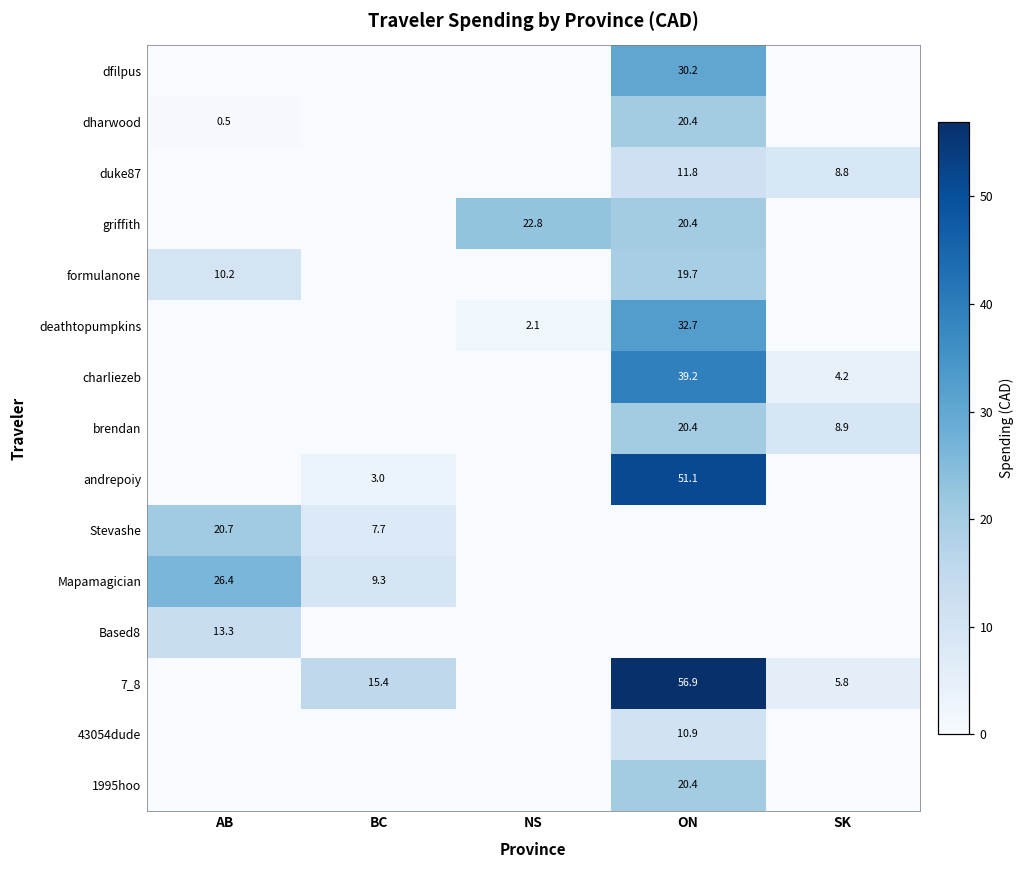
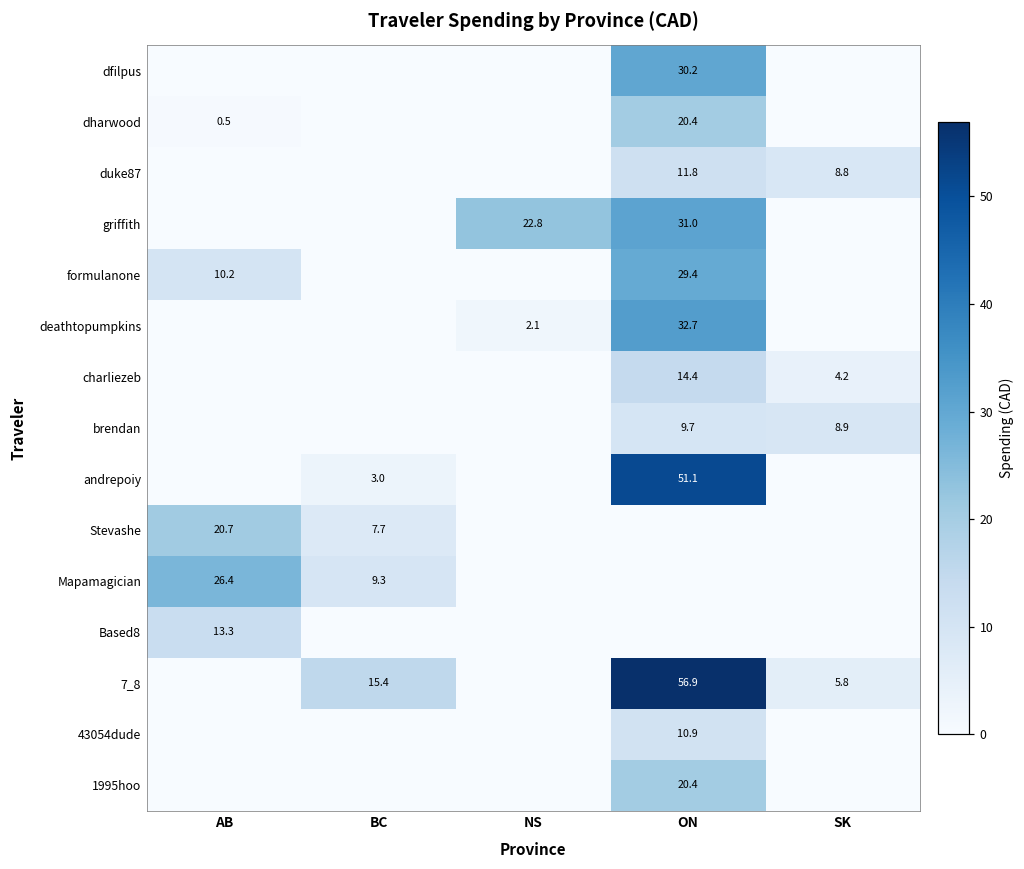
  {
    "dfilpus": {
      "ON": 30.2
    },
    "dharwood": {
      "AB": 0.5,
      "ON": 20.4
    },
    "duke87": {
      "ON": 11.8,
      "SK": 8.8
    },
    "griffith": {
      "NS": 22.8,
-     "ON": 20.4
+     "ON": 31.0
    },
    "formulanone": {
      "AB": 10.2,
-     "ON": 19.7
+     "ON": 29.4
    },
    "deathtopumpkins": {
      "NS": 2.1,
      "ON": 32.7
    },
    "charliezeb": {
-     "ON": 39.2,
+     "ON": 14.4,
      "SK": 4.2
    },
    "brendan": {
-     "ON": 20.4,
+     "ON": 9.7,
      "SK": 8.9
    },
    "andrepoiy": {
      "BC": 3.0,
      "ON": 51.1
    },
    "Stevashe": {
      "AB": 20.7,
      "BC": 7.7
    },
    "Mapamagician": {
      "AB": 26.4,
      "BC": 9.3
    },
    "Based8": {
      "AB": 13.3
    },
    "7_8": {
      "BC": 15.4,
      "ON": 56.9,
      "SK": 5.8
    },
    "43054dude": {
      "ON": 10.9
    },
    "1995hoo": {
      "ON": 20.4
    }
  }
